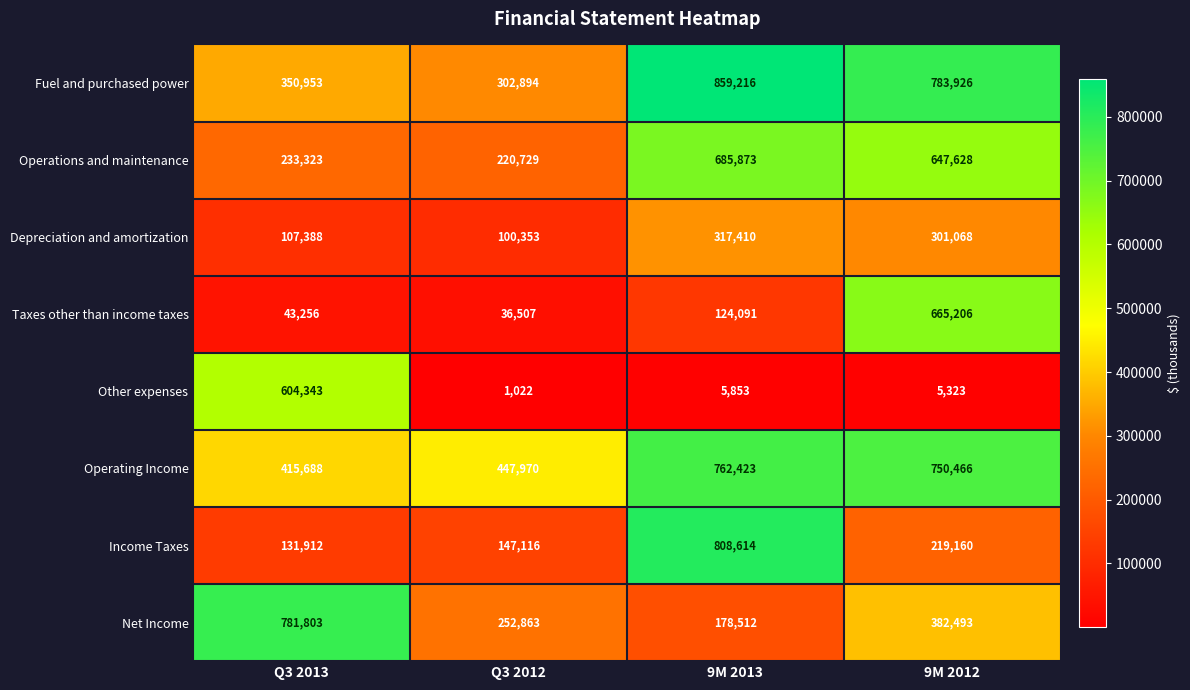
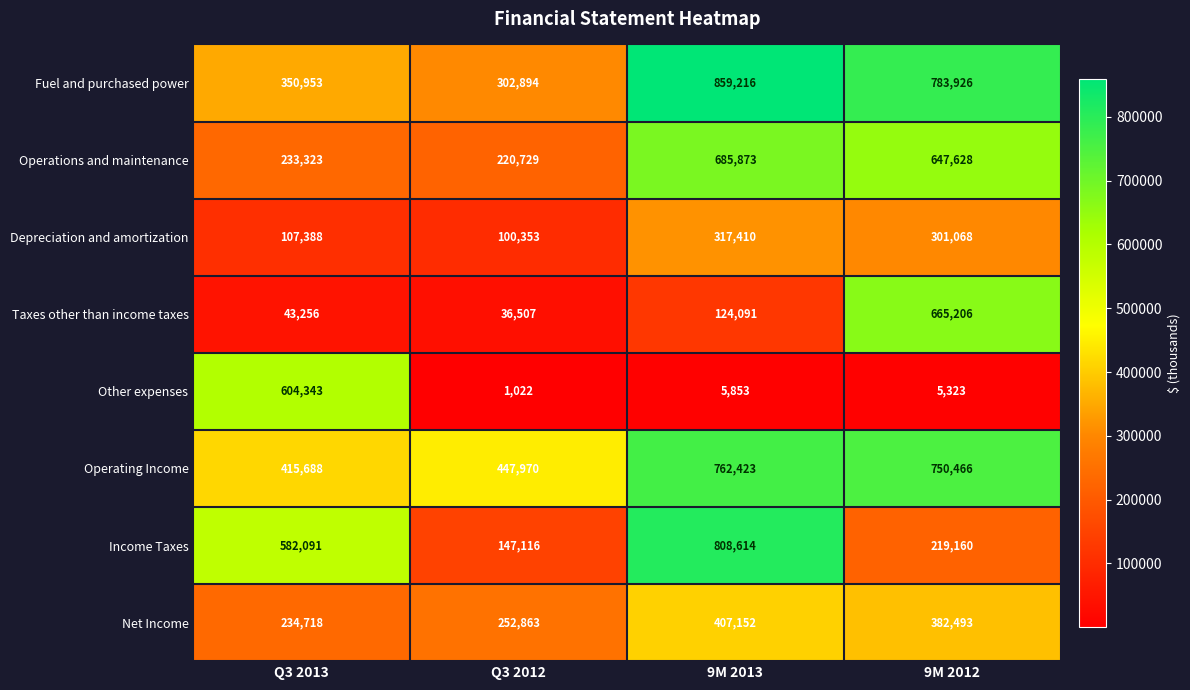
  {
    "Fuel and purchased power": {
      "Q3 2013": "350,953",
      "Q3 2012": "302,894",
      "9M 2013": "859,216",
      "9M 2012": "783,926"
    },
    "Operations and maintenance": {
      "Q3 2013": "233,323",
      "Q3 2012": "220,729",
      "9M 2013": "685,873",
      "9M 2012": "647,628"
    },
    "Depreciation and amortization": {
      "Q3 2013": "107,388",
      "Q3 2012": "100,353",
      "9M 2013": "317,410",
      "9M 2012": "301,068"
    },
    "Taxes other than income taxes": {
      "Q3 2013": "43,256",
      "Q3 2012": "36,507",
      "9M 2013": "124,091",
      "9M 2012": "665,206"
    },
    "Other expenses": {
      "Q3 2013": "604,343",
      "Q3 2012": "1,022",
      "9M 2013": "5,853",
      "9M 2012": "5,323"
    },
    "Operating Income": {
      "Q3 2013": "415,688",
      "Q3 2012": "447,970",
      "9M 2013": "762,423",
      "9M 2012": "750,466"
    },
    "Income Taxes": {
-     "Q3 2013": "131,912",
+     "Q3 2013": "582,091",
      "Q3 2012": "147,116",
      "9M 2013": "808,614",
      "9M 2012": "219,160"
    },
    "Net Income": {
-     "Q3 2013": "781,803",
+     "Q3 2013": "234,718",
      "Q3 2012": "252,863",
-     "9M 2013": "178,512",
+     "9M 2013": "407,152",
      "9M 2012": "382,493"
    }
  }
